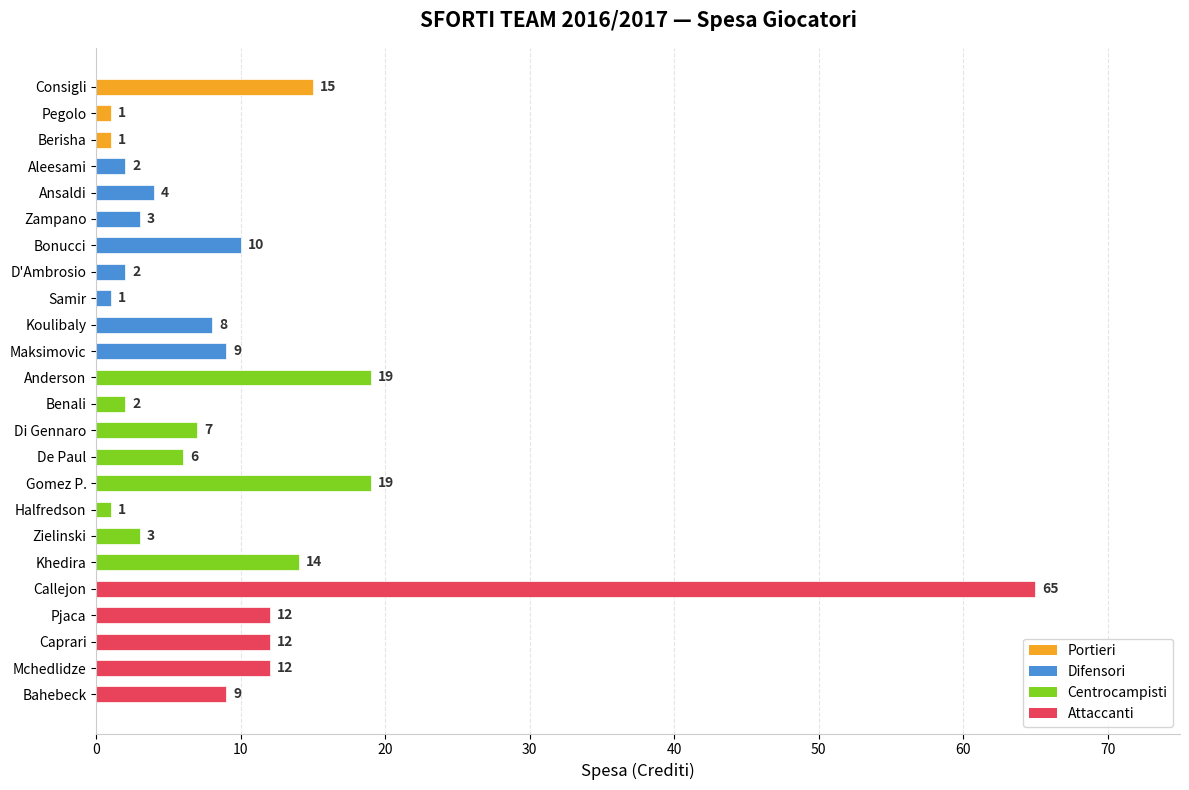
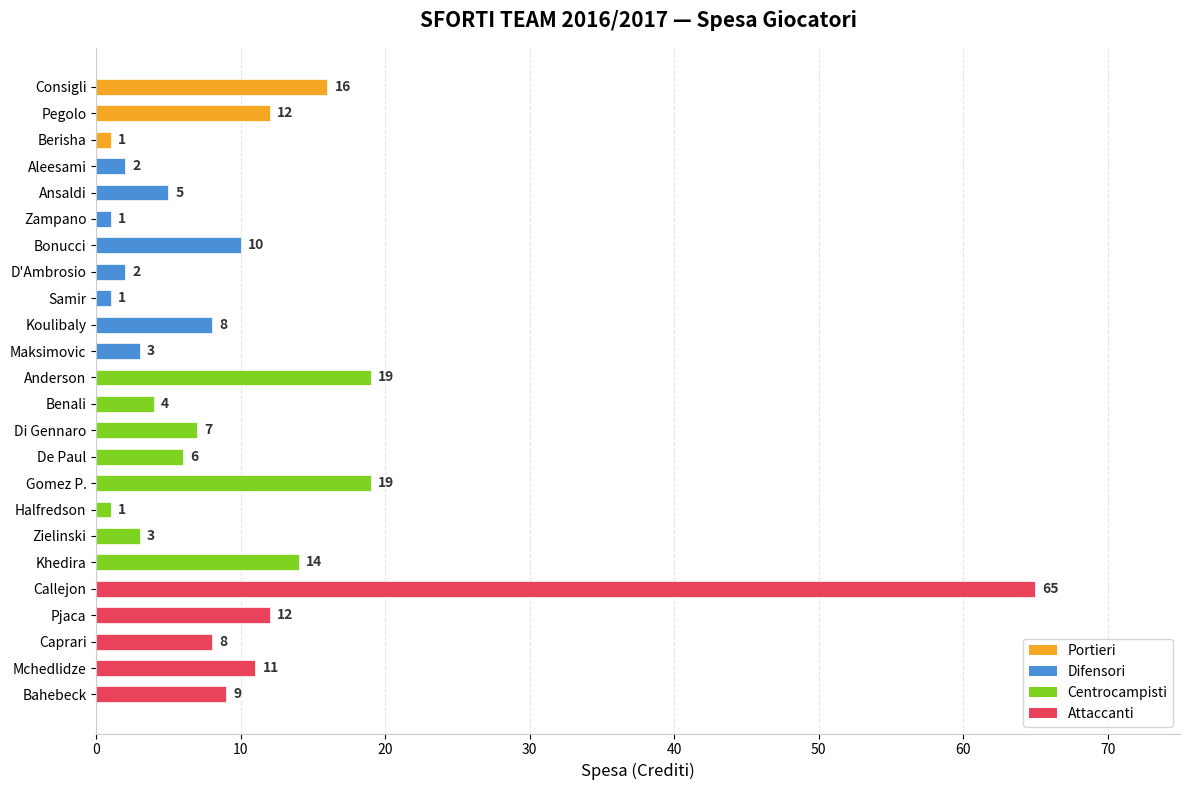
  {
-   "Consigli": 15,
-   "Pegolo": 1,
+   "Consigli": 16,
+   "Pegolo": 12,
    "Berisha": 1,
    "Aleesami": 2,
-   "Ansaldi": 4,
-   "Zampano": 3,
+   "Ansaldi": 5,
+   "Zampano": 1,
    "Bonucci": 10,
    "D'Ambrosio": 2,
    "Samir": 1,
    "Koulibaly": 8,
-   "Maksimovic": 9,
+   "Maksimovic": 3,
    "Anderson": 19,
-   "Benali": 2,
+   "Benali": 4,
    "Di Gennaro": 7,
    "De Paul": 6,
    "Gomez P.": 19,
    "Halfredson": 1,
    "Zielinski": 3,
    "Khedira": 14,
    "Callejon": 65,
    "Pjaca": 12,
-   "Caprari": 12,
-   "Mchedlidze": 12,
+   "Caprari": 8,
+   "Mchedlidze": 11,
    "Bahebeck": 9
  }
